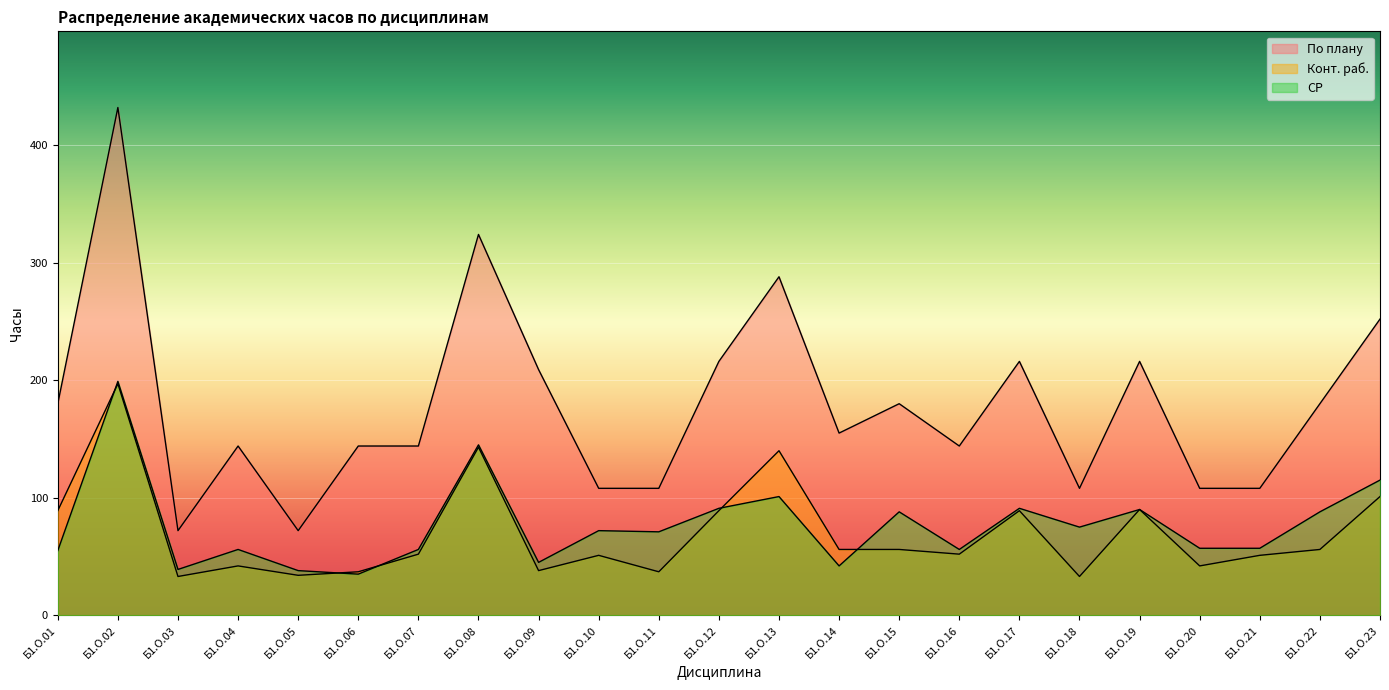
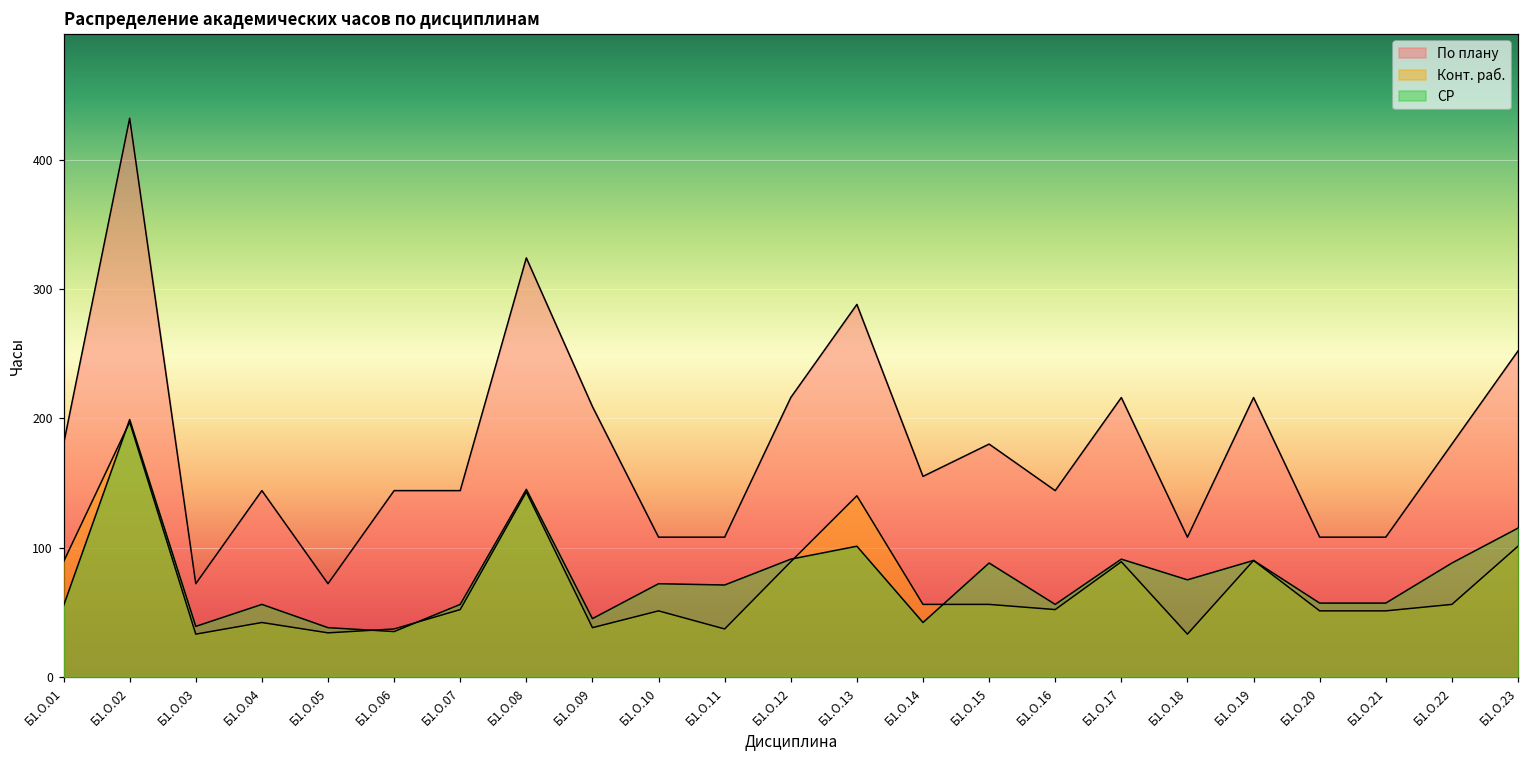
  {
    "По плану": {
      "Б1.О.01": 180,
      "Б1.О.02": 432,
      "Б1.О.03": 72,
      "Б1.О.04": 144,
      "Б1.О.05": 72,
      "Б1.О.06": 144,
      "Б1.О.07": 144,
      "Б1.О.08": 324,
      "Б1.О.09": 209,
      "Б1.О.10": 108,
      "Б1.О.11": 108,
      "Б1.О.12": 216,
      "Б1.О.13": 288,
      "Б1.О.14": 155,
      "Б1.О.15": 180,
      "Б1.О.16": 144,
      "Б1.О.17": 216,
      "Б1.О.18": 108,
      "Б1.О.19": 216,
      "Б1.О.20": 108,
      "Б1.О.21": 108,
      "Б1.О.22": 180,
      "Б1.О.23": 252
    },
    "Конт. раб.": {
      "Б1.О.01": 89,
      "Б1.О.03": 33,
      "Б1.О.04": 42,
      "Б1.О.05": 34,
      "Б1.О.07": 52,
      "Б1.О.09": 38,
      "Б1.О.10": 51,
      "Б1.О.11": 37,
      "Б1.О.13": 140,
      "Б1.О.14": 56,
      "Б1.О.15": 56,
      "Б1.О.16": 52,
      "Б1.О.18": 33,
-     "Б1.О.20": 42,
+     "Б1.О.20": 51,
      "Б1.О.21": 51,
      "Б1.О.22": 56,
      "Б1.О.23": 101
    },
    "СР": {
      "Б1.О.01": 55,
      "Б1.О.03": 39,
      "Б1.О.04": 56,
      "Б1.О.05": 38,
      "Б1.О.07": 56,
      "Б1.О.09": 45,
      "Б1.О.10": 72,
      "Б1.О.11": 71,
      "Б1.О.13": 101,
      "Б1.О.14": 42,
      "Б1.О.15": 88,
      "Б1.О.16": 56,
      "Б1.О.18": 75,
      "Б1.О.20": 57,
      "Б1.О.21": 57,
      "Б1.О.22": 88,
      "Б1.О.23": 115
    }
  }
